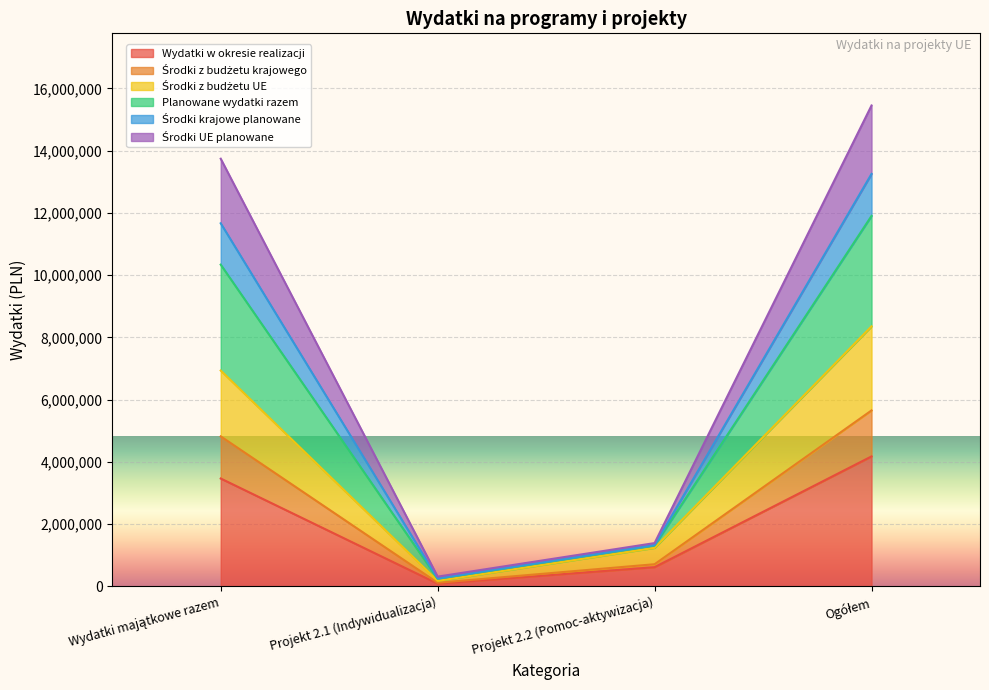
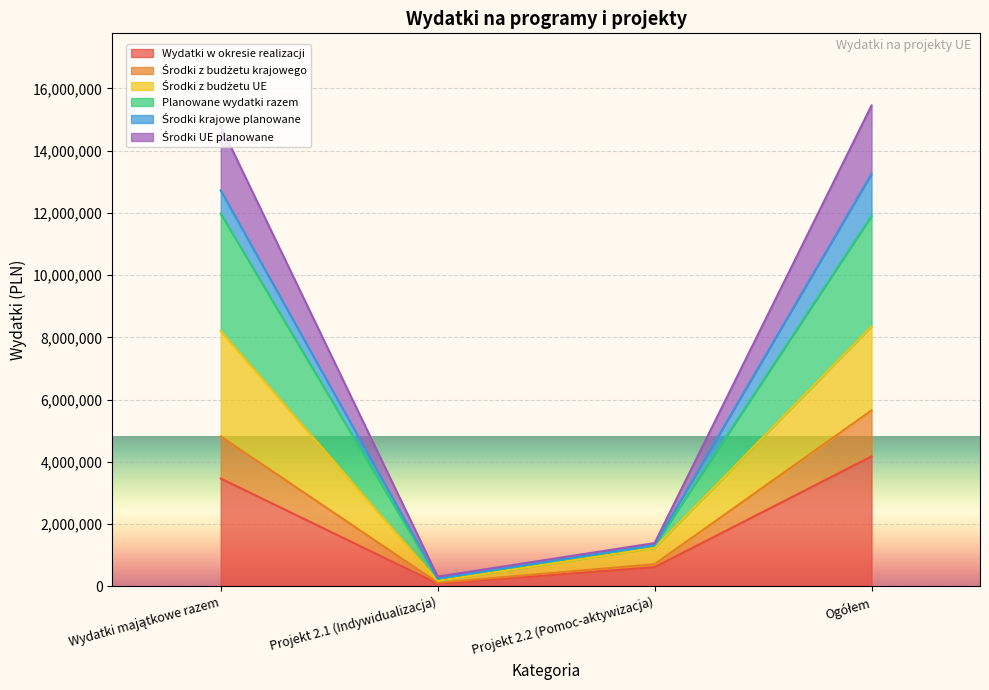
  {
    "Środki z budżetu UE": {
-     "Wydatki majątkowe razem": "2,100,000",
+     "Wydatki majątkowe razem": "3,400,000",
      "Ogółem": "2,700,000"
    },
    "Planowane wydatki razem": {
-     "Wydatki majątkowe razem": "3,400,000",
+     "Wydatki majątkowe razem": "3,800,000",
      "Ogółem": "3,500,000"
    },
    "Środki krajowe planowane": {
-     "Wydatki majątkowe razem": "1,300,000",
+     "Wydatki majątkowe razem": "700,000",
      "Ogółem": "1,300,000"
    },
    "Środki UE planowane": {
      "Ogółem": "2,200,000"
    }
  }
